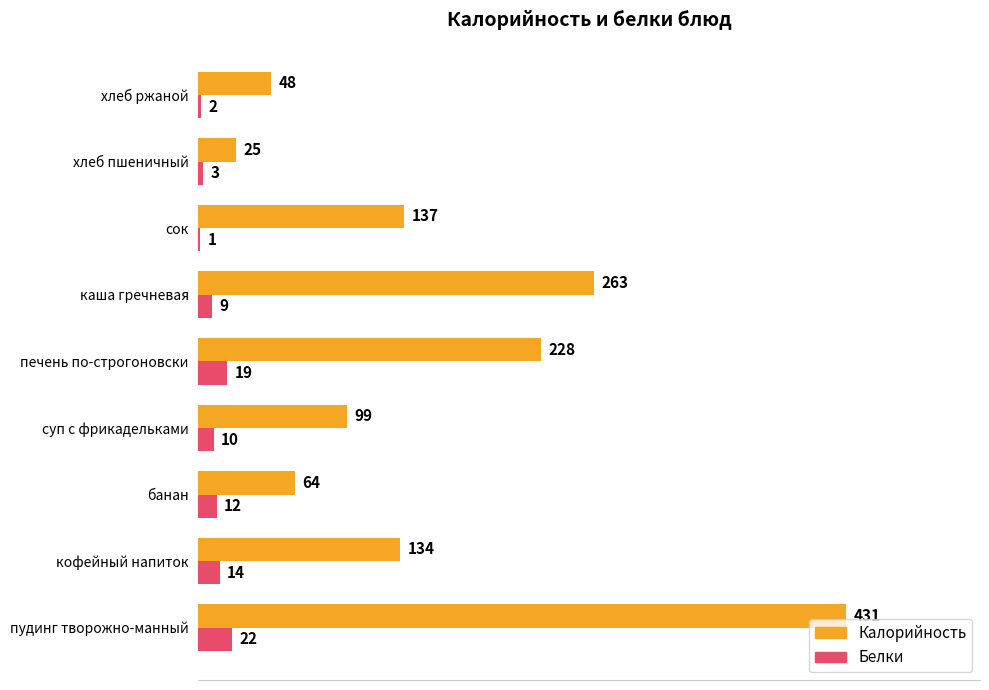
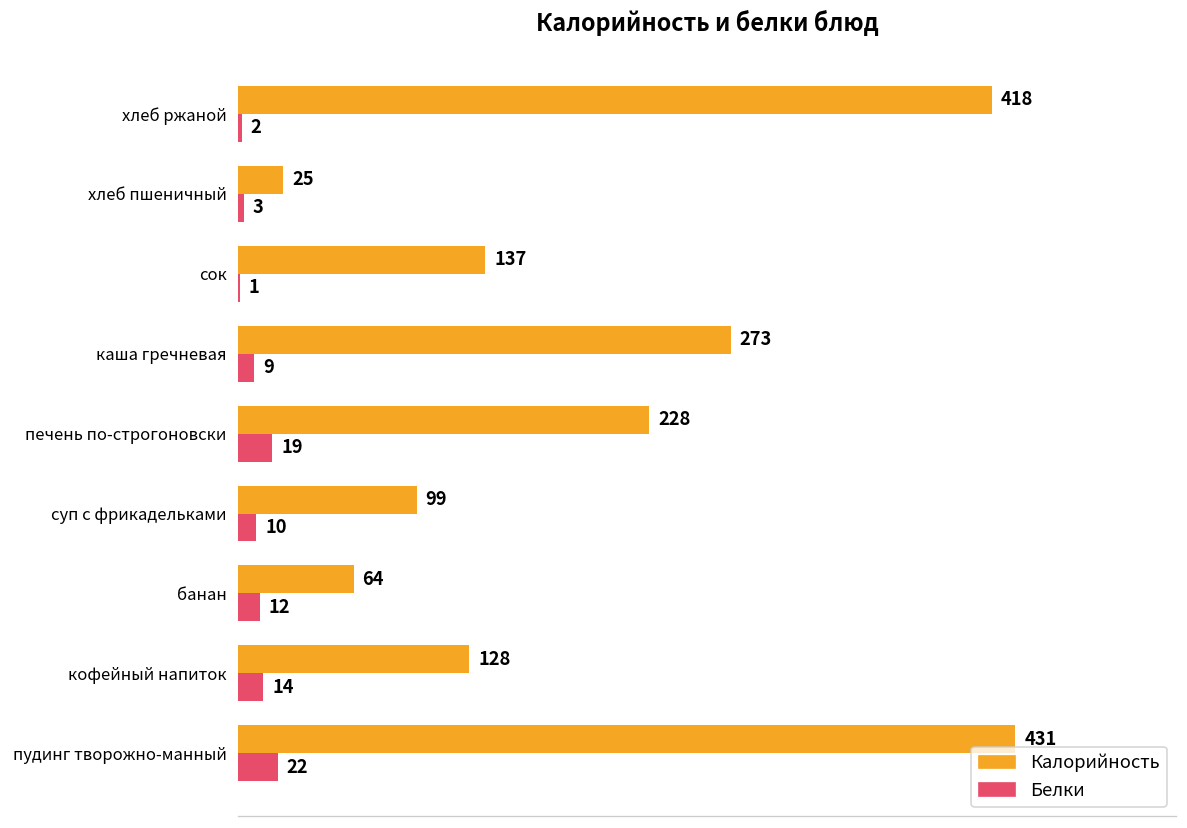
  {
    "Калорийность": {
-     "хлеб ржаной": 48,
+     "хлеб ржаной": 418,
      "хлеб пшеничный": 25,
      "сок": 137,
-     "каша гречневая": 263,
+     "каша гречневая": 273,
      "печень по-строгоновски": 228,
      "суп с фрикадельками": 99,
      "банан": 64,
-     "кофейный напиток": 134
+     "кофейный напиток": 128
    },
    "Белки": {
      "хлеб ржаной": 2,
      "хлеб пшеничный": 3,
      "сок": 1,
      "каша гречневая": 9,
      "печень по-строгоновски": 19,
      "суп с фрикадельками": 10,
      "банан": 12,
      "кофейный напиток": 14,
      "пудинг творожно-манный": 22
    }
  }
